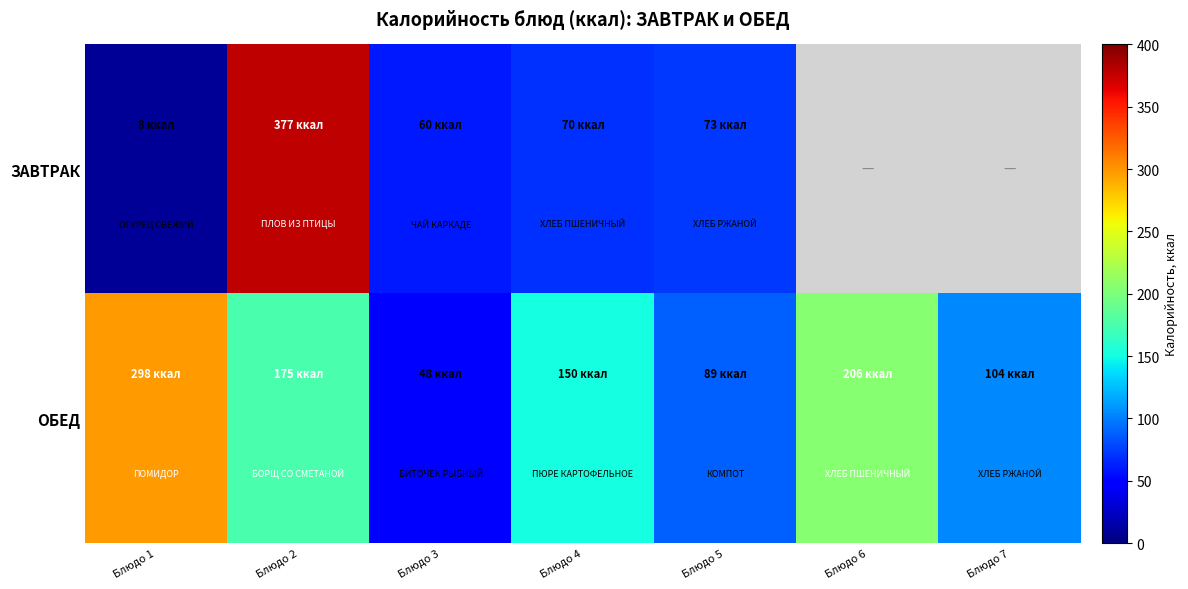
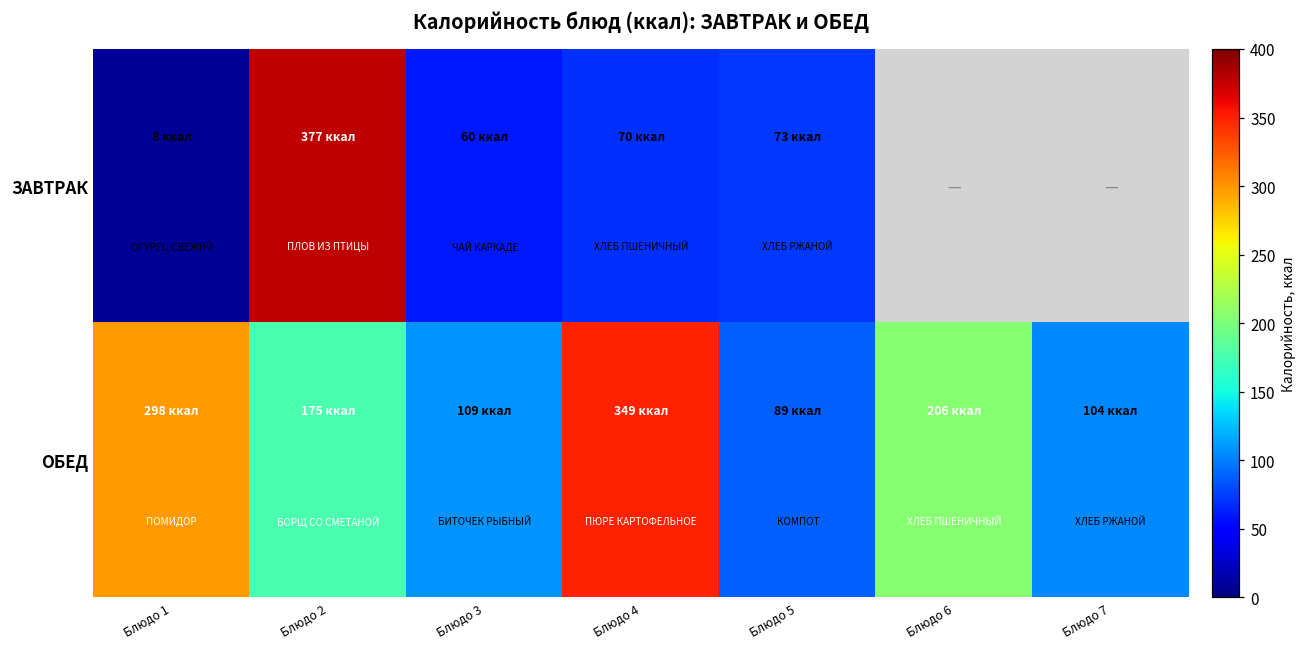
  {
    "ОБЕД": {
-     "Блюдо 3": 48,
-     "Блюдо 4": 150
+     "Блюдо 3": 109,
+     "Блюдо 4": 349
    }
  }
